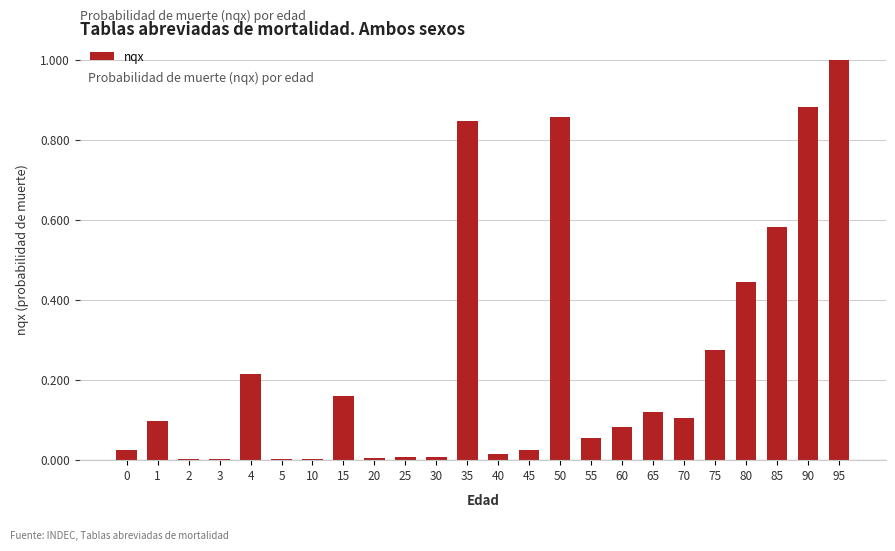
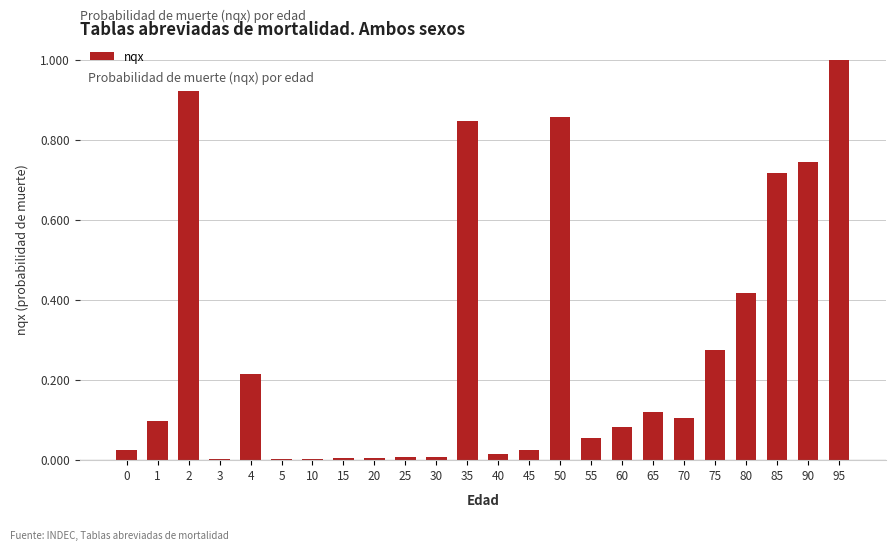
  {
    "0": 0.02,
    "1": 0.10,
-   "2": 0.00,
+   "2": 0.92,
    "4": 0.21,
-   "15": 0.16,
+   "15": 0.00,
    "30": 0.01,
    "35": 0.85,
    "40": 0.01,
    "45": 0.02,
    "50": 0.86,
    "55": 0.06,
    "60": 0.08,
    "65": 0.12,
    "70": 0.10,
    "75": 0.28,
-   "80": 0.44,
-   "85": 0.58,
-   "90": 0.88,
+   "80": 0.42,
+   "85": 0.72,
+   "90": 0.75,
    "95": 1.00
  }
